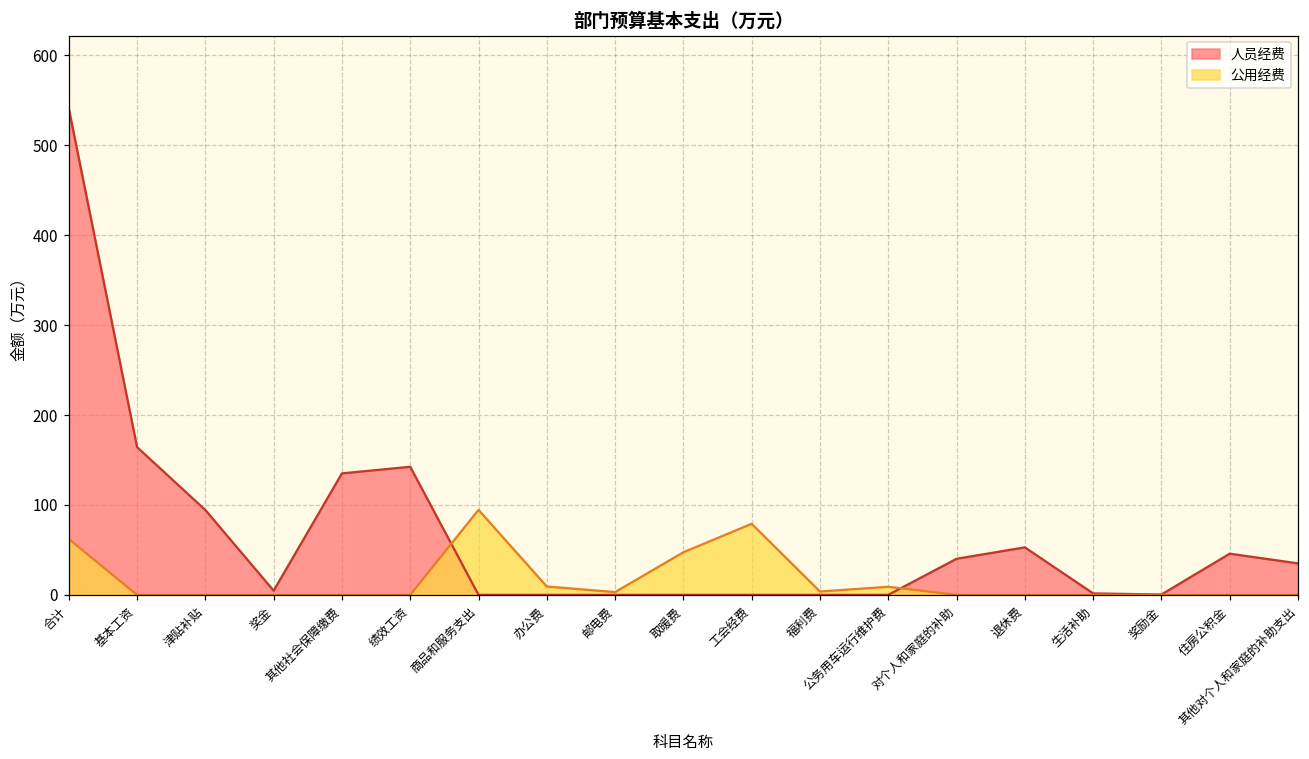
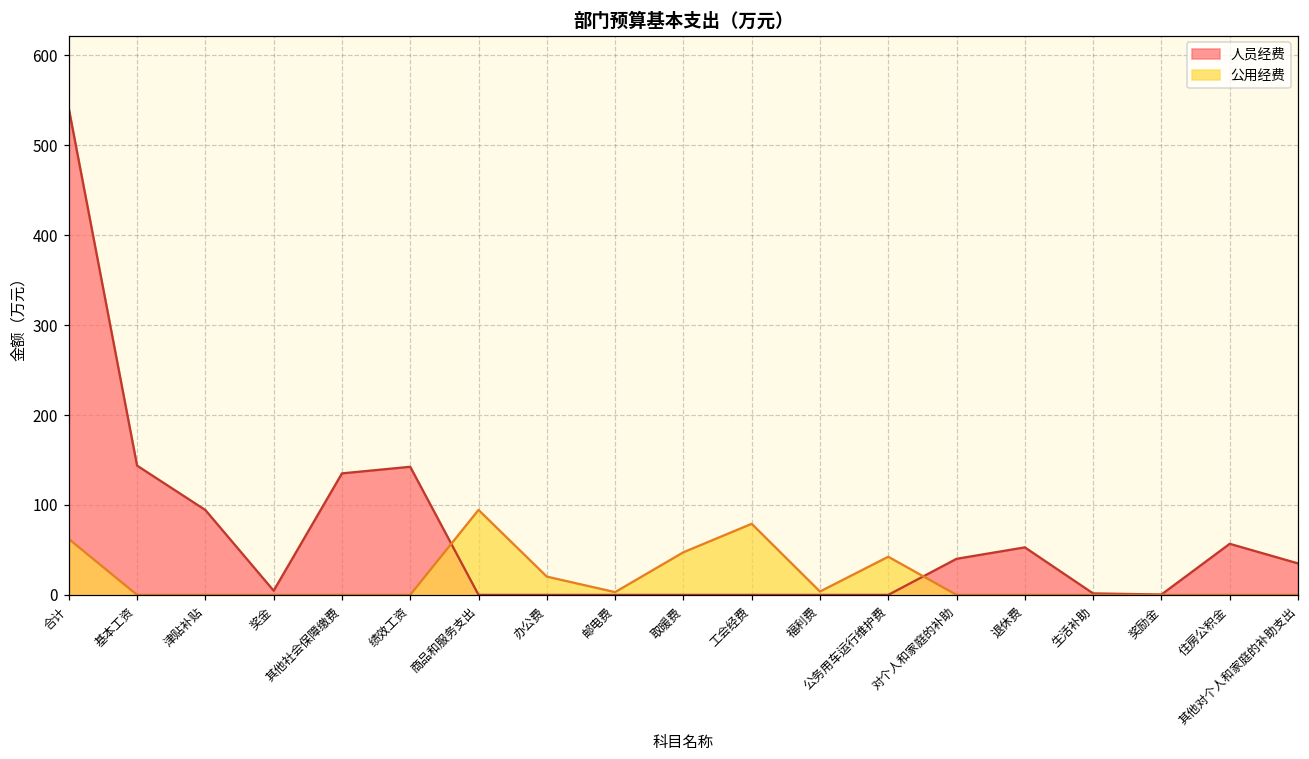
  {
    "人员经费": {
      "合计": 540,
-     "基本工资": 160,
+     "基本工资": 140,
      "津贴补贴": 90,
      "奖金": 0,
      "其他社会保障缴费": 140,
      "绩效工资": 140,
      "商品和服务支出": 0,
      "办公费": 0,
      "取暖费": 0,
      "工会经费": 0,
      "福利费": 0,
      "公务用车运行维护费": 0,
      "对个人和家庭的补助": 40,
      "退休费": 50,
-     "住房公积金": 50,
+     "住房公积金": 60,
      "其他对个人和家庭的补助支出": 40
    },
    "公用经费": {
      "合计": 60,
      "基本工资": 0,
      "津贴补贴": 0,
      "奖金": 0,
      "其他社会保障缴费": 0,
      "绩效工资": 0,
      "商品和服务支出": 90,
-     "办公费": 10,
+     "办公费": 20,
      "取暖费": 50,
      "工会经费": 80,
      "福利费": 0,
-     "公务用车运行维护费": 10,
+     "公务用车运行维护费": 40,
      "对个人和家庭的补助": 0,
      "退休费": 0,
      "住房公积金": 0,
      "其他对个人和家庭的补助支出": 0
    }
  }
